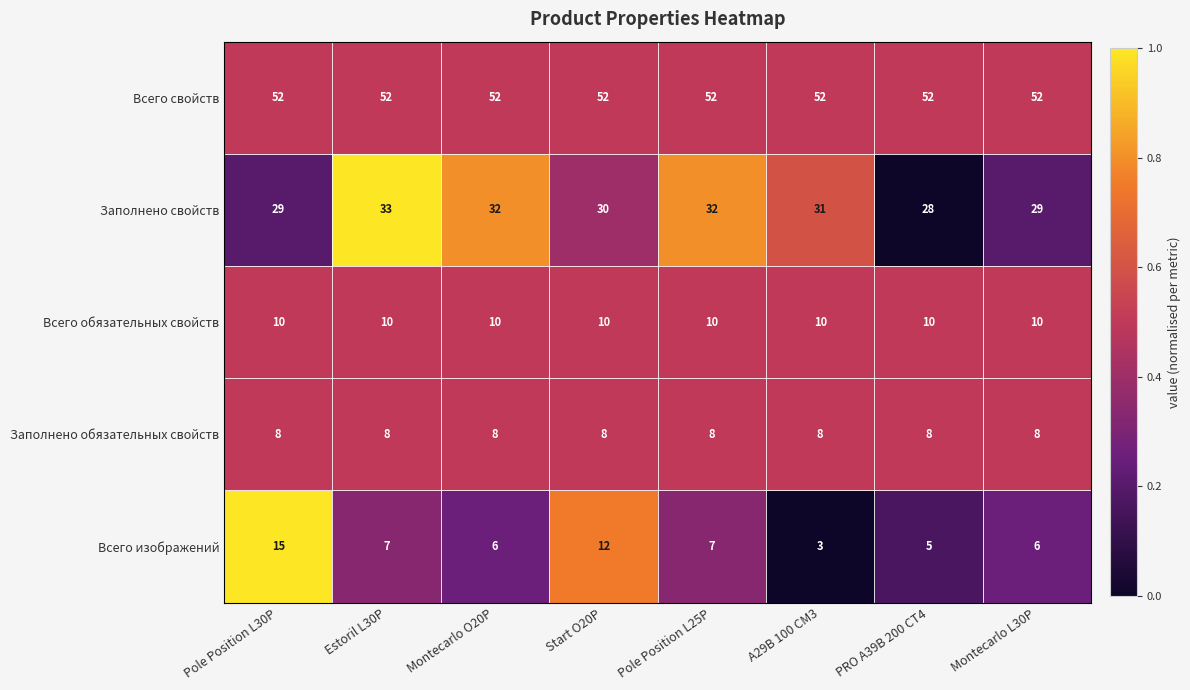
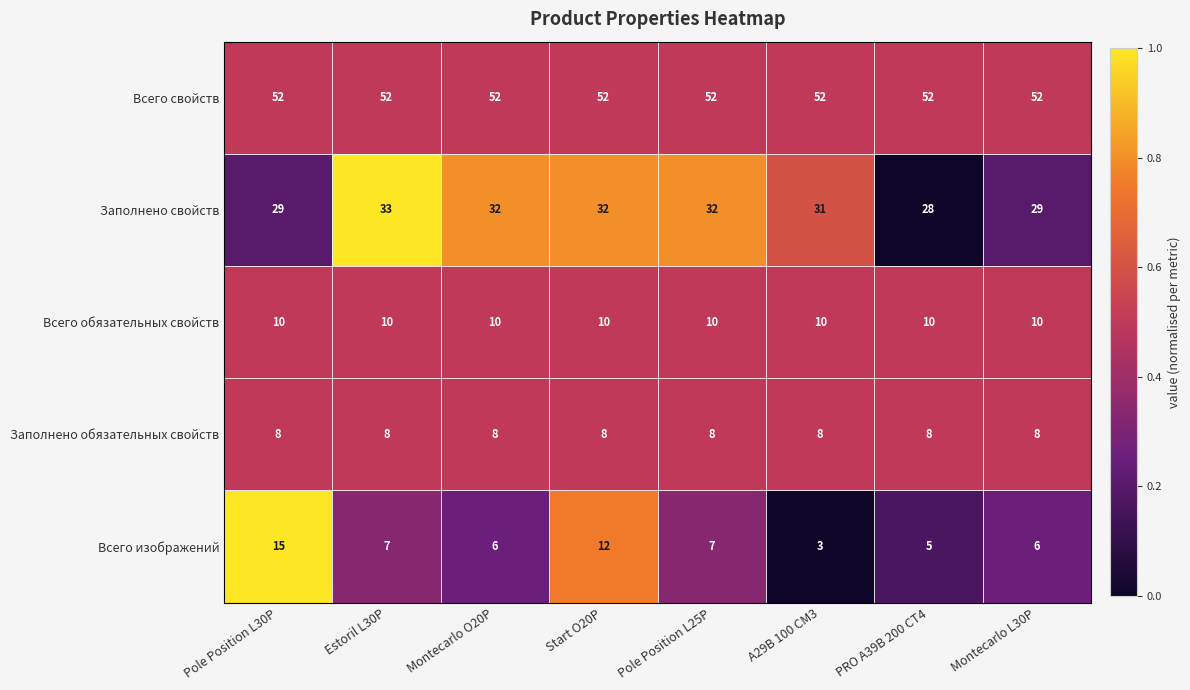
  {
    "Всего свойств": {
      "Pole Position L30P": 52,
      "Estoril L30P": 52,
      "Montecarlo O20P": 52,
      "Start O20P": 52,
      "Pole Position L25P": 52,
      "A29B 100 CM3": 52,
      "PRO A39B 200 CT4": 52,
      "Montecarlo L30P": 52
    },
    "Заполнено свойств": {
      "Pole Position L30P": 29,
      "Estoril L30P": 33,
      "Montecarlo O20P": 32,
-     "Start O20P": 30,
+     "Start O20P": 32,
      "Pole Position L25P": 32,
      "A29B 100 CM3": 31,
      "PRO A39B 200 CT4": 28,
      "Montecarlo L30P": 29
    },
    "Всего обязательных свойств": {
      "Pole Position L30P": 10,
      "Estoril L30P": 10,
      "Montecarlo O20P": 10,
      "Start O20P": 10,
      "Pole Position L25P": 10,
      "A29B 100 CM3": 10,
      "PRO A39B 200 CT4": 10,
      "Montecarlo L30P": 10
    },
    "Заполнено обязательных свойств": {
      "Pole Position L30P": 8,
      "Estoril L30P": 8,
      "Montecarlo O20P": 8,
      "Start O20P": 8,
      "Pole Position L25P": 8,
      "A29B 100 CM3": 8,
      "PRO A39B 200 CT4": 8,
      "Montecarlo L30P": 8
    },
    "Всего изображений": {
      "Pole Position L30P": 15,
      "Estoril L30P": 7,
      "Montecarlo O20P": 6,
      "Start O20P": 12,
      "Pole Position L25P": 7,
      "A29B 100 CM3": 3,
      "PRO A39B 200 CT4": 5,
      "Montecarlo L30P": 6
    }
  }
